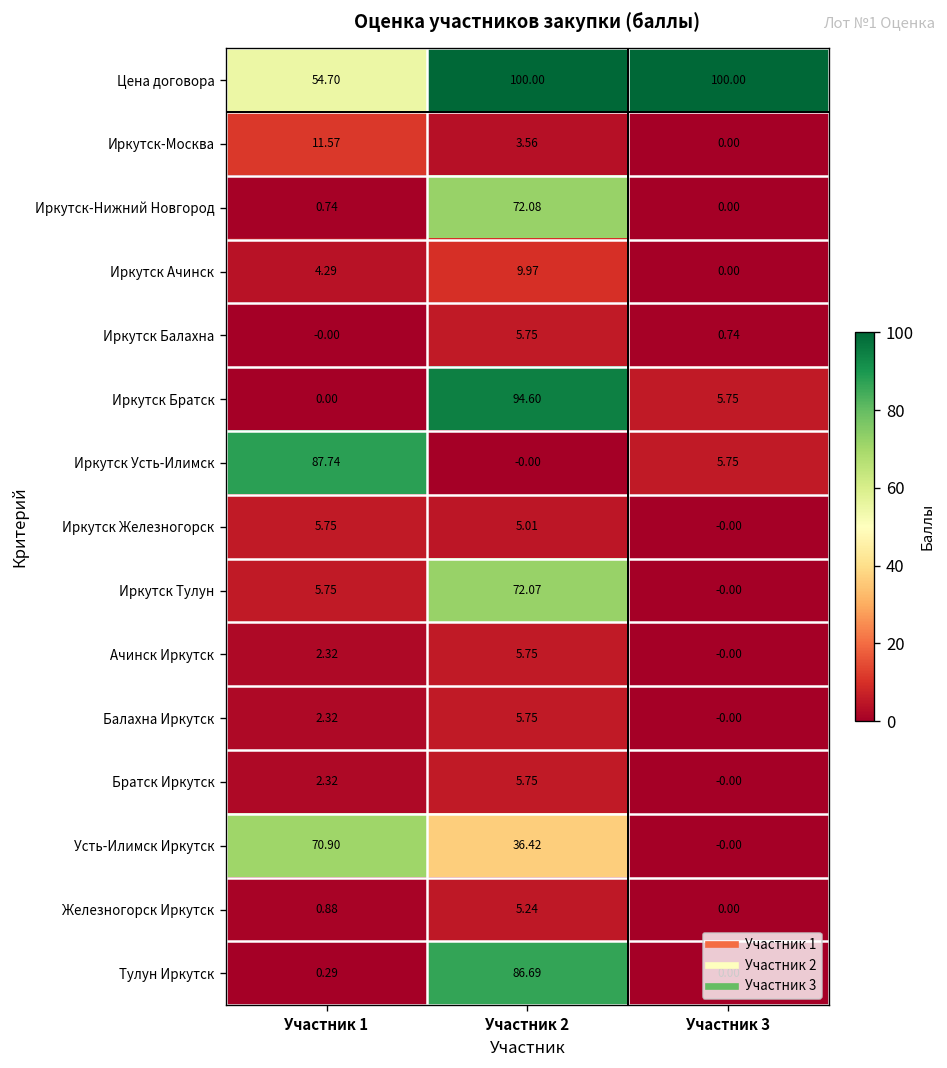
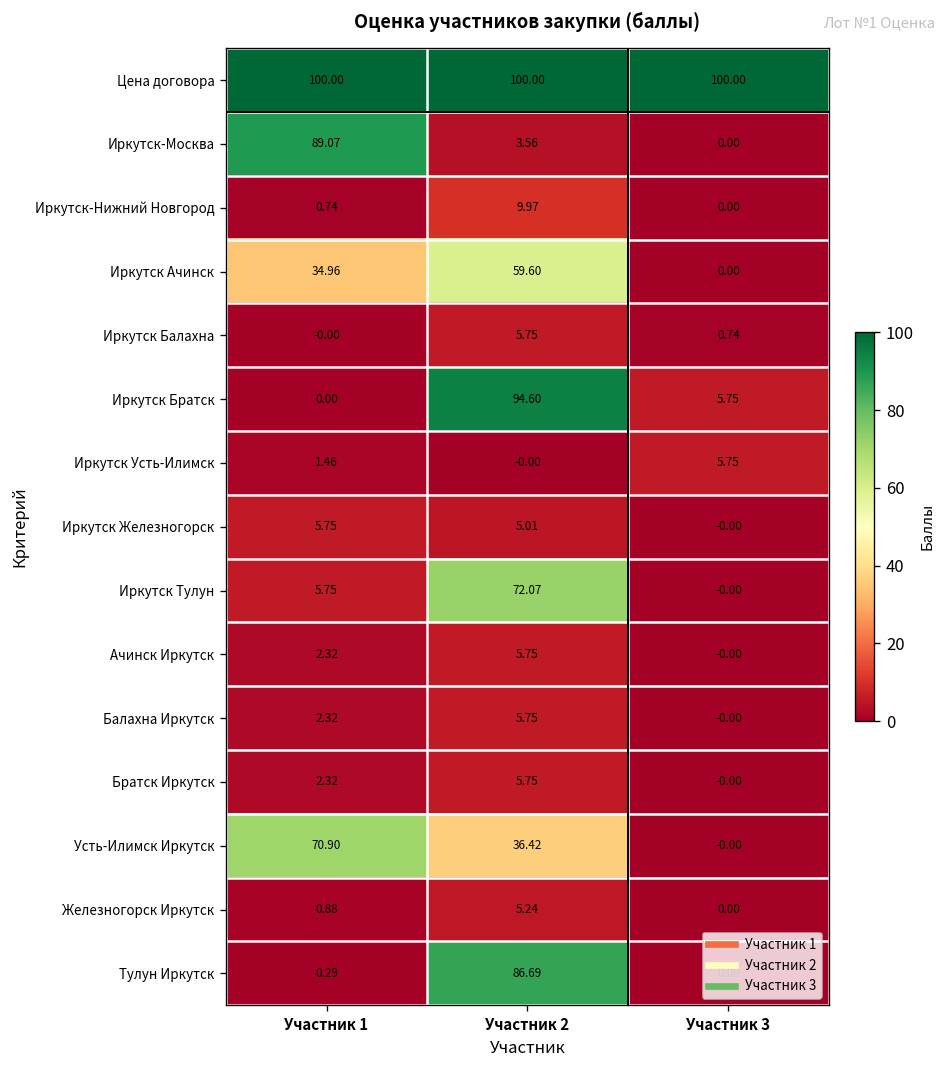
  {
    "Цена договора": {
-     "Участник 1": 54.70,
+     "Участник 1": 100.00,
      "Участник 2": 100.00,
      "Участник 3": 100.00
    },
    "Иркутск-Москва": {
-     "Участник 1": 11.57,
+     "Участник 1": 89.07,
      "Участник 2": 3.56,
      "Участник 3": 0.00
    },
    "Иркутск-Нижний Новгород": {
      "Участник 1": 0.74,
-     "Участник 2": 72.08,
+     "Участник 2": 9.97,
      "Участник 3": 0.00
    },
    "Иркутск Ачинск": {
-     "Участник 1": 4.29,
-     "Участник 2": 9.97,
+     "Участник 1": 34.96,
+     "Участник 2": 59.60,
      "Участник 3": 0.00
    },
    "Иркутск Балахна": {
      "Участник 1": -0.00,
      "Участник 2": 5.75,
      "Участник 3": 0.74
    },
    "Иркутск Братск": {
      "Участник 1": 0.00,
      "Участник 2": 94.60,
      "Участник 3": 5.75
    },
    "Иркутск Усть-Илимск": {
-     "Участник 1": 87.74,
+     "Участник 1": 1.46,
      "Участник 2": -0.00,
      "Участник 3": 5.75
    },
    "Иркутск Железногорск": {
      "Участник 1": 5.75,
      "Участник 2": 5.01,
      "Участник 3": -0.00
    },
    "Иркутск Тулун": {
      "Участник 1": 5.75,
      "Участник 2": 72.07,
      "Участник 3": -0.00
    },
    "Ачинск Иркутск": {
      "Участник 1": 2.32,
      "Участник 2": 5.75,
      "Участник 3": -0.00
    },
    "Балахна Иркутск": {
      "Участник 1": 2.32,
      "Участник 2": 5.75,
      "Участник 3": -0.00
    },
    "Братск Иркутск": {
      "Участник 1": 2.32,
      "Участник 2": 5.75,
      "Участник 3": -0.00
    },
    "Усть-Илимск Иркутск": {
      "Участник 1": 70.90,
      "Участник 2": 36.42,
      "Участник 3": -0.00
    },
    "Железногорск Иркутск": {
      "Участник 1": 0.88,
      "Участник 2": 5.24,
      "Участник 3": 0.00
    },
    "Тулун Иркутск": {
      "Участник 1": 0.29,
      "Участник 2": 86.69
    }
  }
